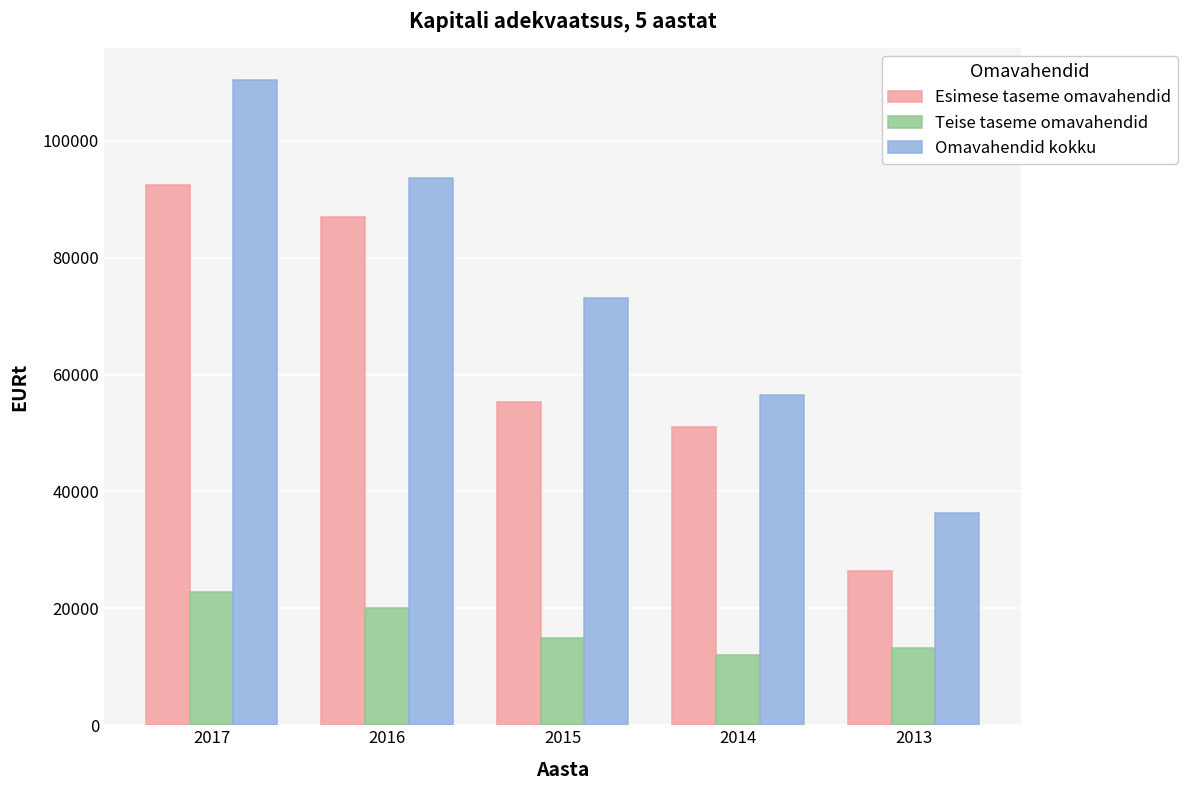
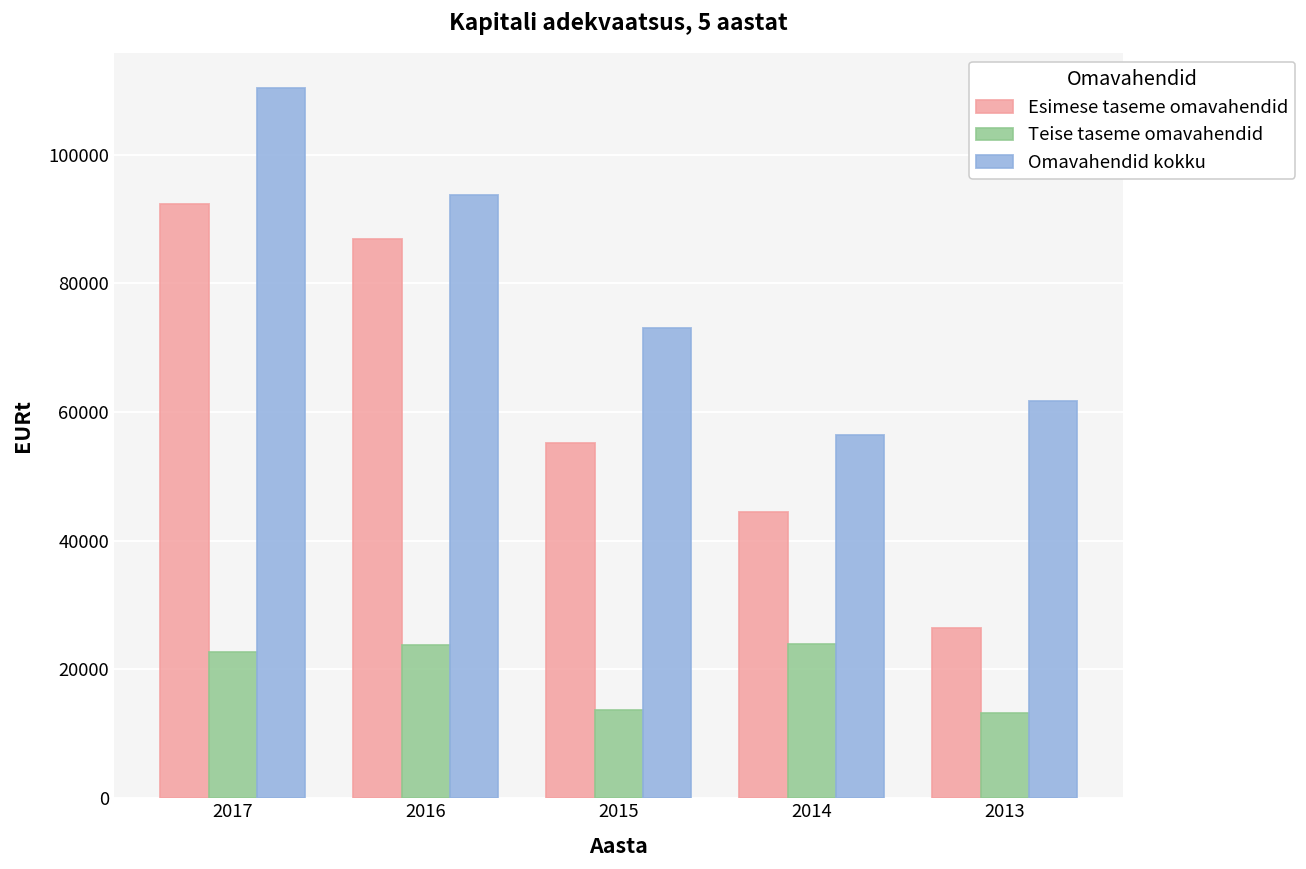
  {
    "Esimese taseme omavahendid": {
      "2017": 92000,
      "2016": 87000,
      "2015": 55000,
-     "2014": 51000,
+     "2014": 44000,
      "2013": 26000
    },
    "Teise taseme omavahendid": {
      "2017": 23000,
-     "2016": 20000,
-     "2015": 15000,
-     "2014": 12000,
+     "2016": 24000,
+     "2015": 14000,
+     "2014": 24000,
      "2013": 13000
    },
    "Omavahendid kokku": {
      "2017": 110000,
      "2016": 94000,
      "2015": 73000,
      "2014": 56000,
-     "2013": 36000
+     "2013": 62000
    }
  }
